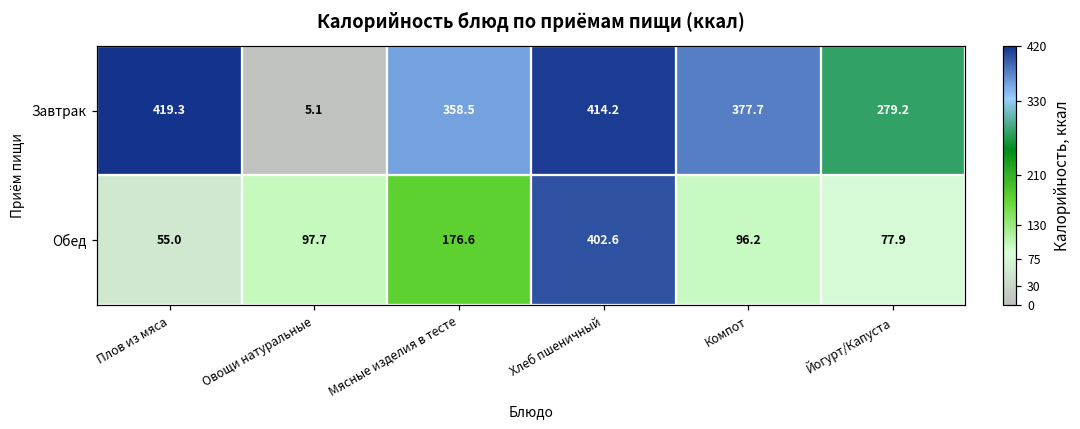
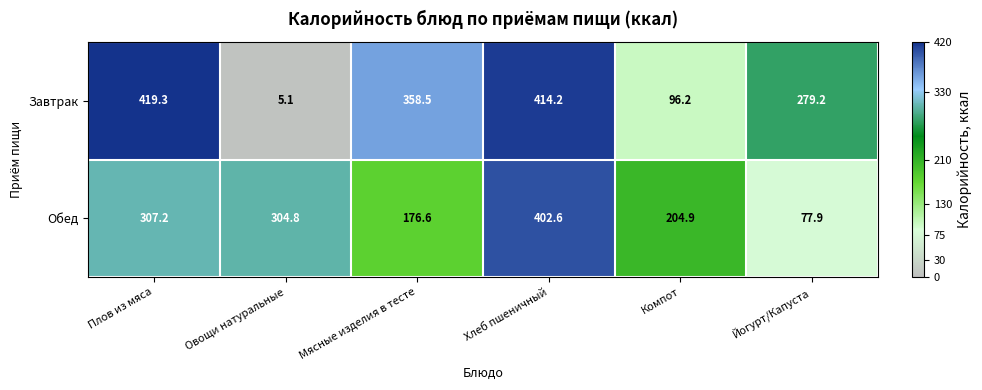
  {
    "Завтрак": {
      "Плов из мяса": 419.3,
      "Овощи натуральные": 5.1,
      "Мясные изделия в тесте": 358.5,
      "Хлеб пшеничный": 414.2,
-     "Компот": 377.7,
+     "Компот": 96.2,
      "Йогурт/Капуста": 279.2
    },
    "Обед": {
-     "Плов из мяса": 55.0,
-     "Овощи натуральные": 97.7,
+     "Плов из мяса": 307.2,
+     "Овощи натуральные": 304.8,
      "Мясные изделия в тесте": 176.6,
      "Хлеб пшеничный": 402.6,
-     "Компот": 96.2,
+     "Компот": 204.9,
      "Йогурт/Капуста": 77.9
    }
  }
